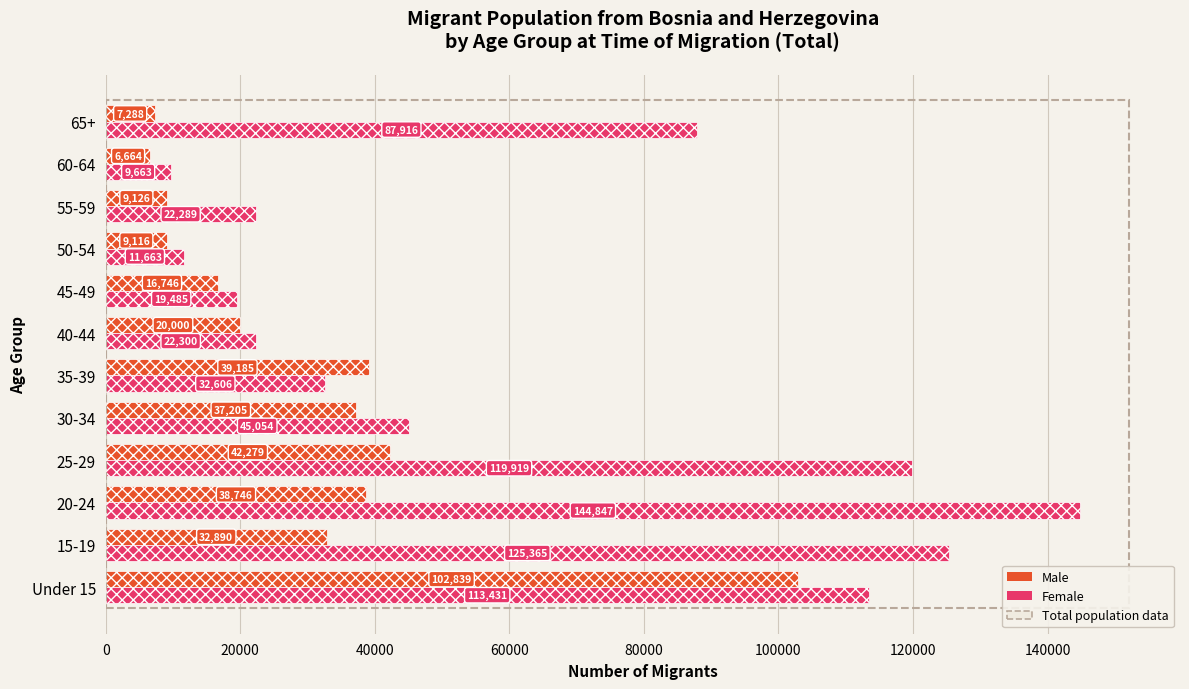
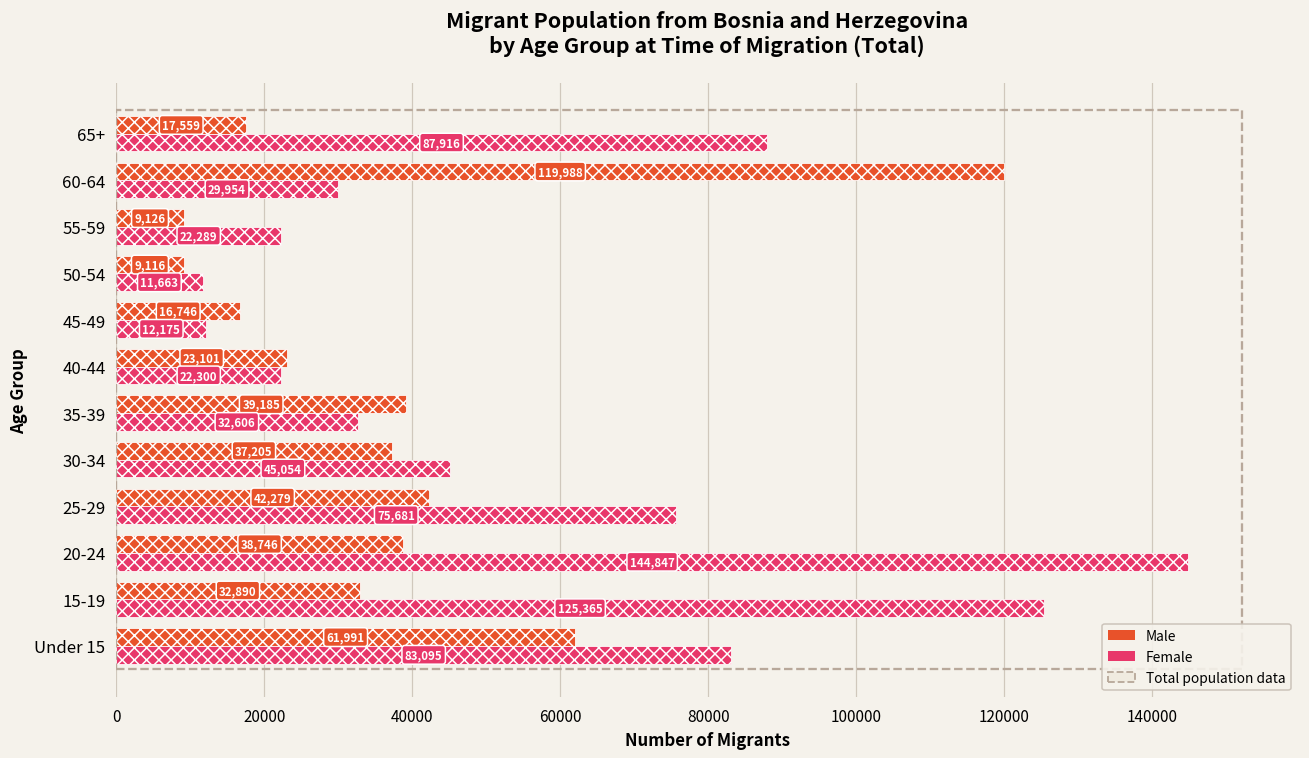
  {
    "Male": {
-     "65+": "7,288",
-     "60-64": "6,664",
-     "40-44": "20,000",
-     "Under 15": "102,839"
+     "65+": "17,559",
+     "60-64": "119,988",
+     "40-44": "23,101",
+     "Under 15": "61,991"
    },
    "Female": {
-     "60-64": "9,663",
-     "45-49": "19,485",
-     "25-29": "119,919",
-     "Under 15": "113,431"
+     "60-64": "29,954",
+     "45-49": "12,175",
+     "25-29": "75,681",
+     "Under 15": "83,095"
    }
  }
